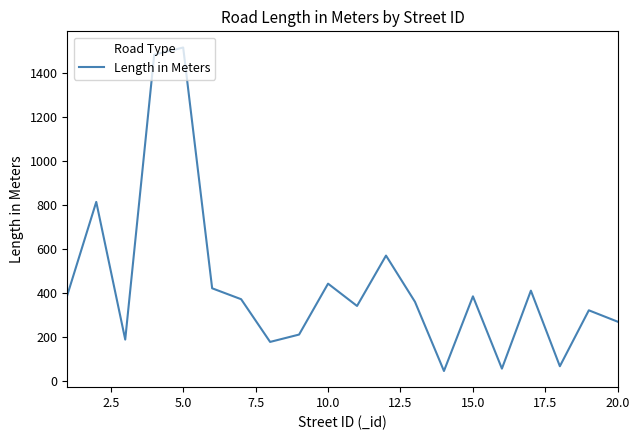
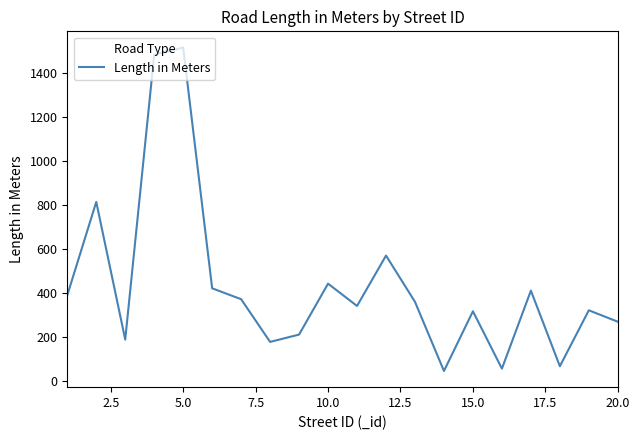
  {
    "10.0": 440,
-   "15.0": 380,
+   "15.0": 320,
    "20.0": 270
  }
